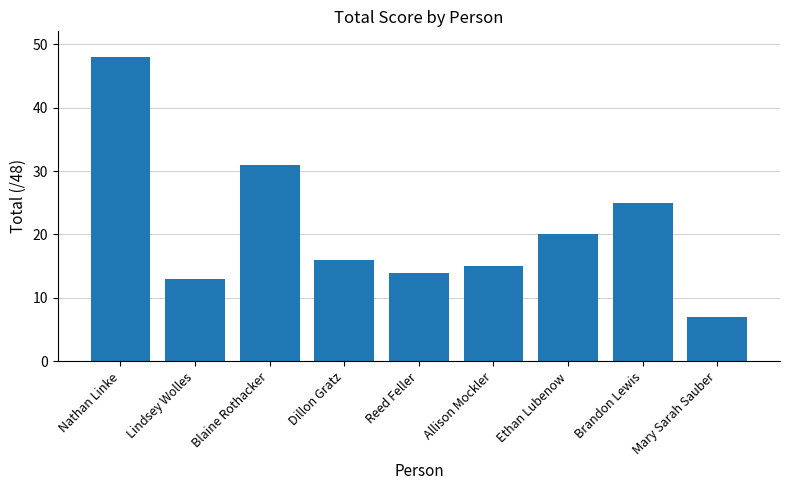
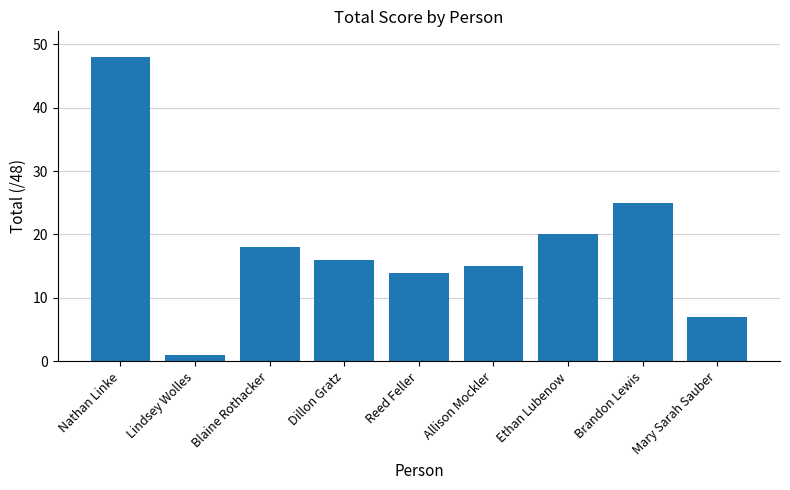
  {
    "Nathan Linke": 48,
-   "Lindsey Wolles": 13,
-   "Blaine Rothacker": 31,
+   "Lindsey Wolles": 1,
+   "Blaine Rothacker": 18,
    "Dillon Gratz": 16,
    "Reed Feller": 14,
    "Allison Mockler": 15,
    "Ethan Lubenow": 20,
    "Brandon Lewis": 25,
    "Mary Sarah Sauber": 7
  }
